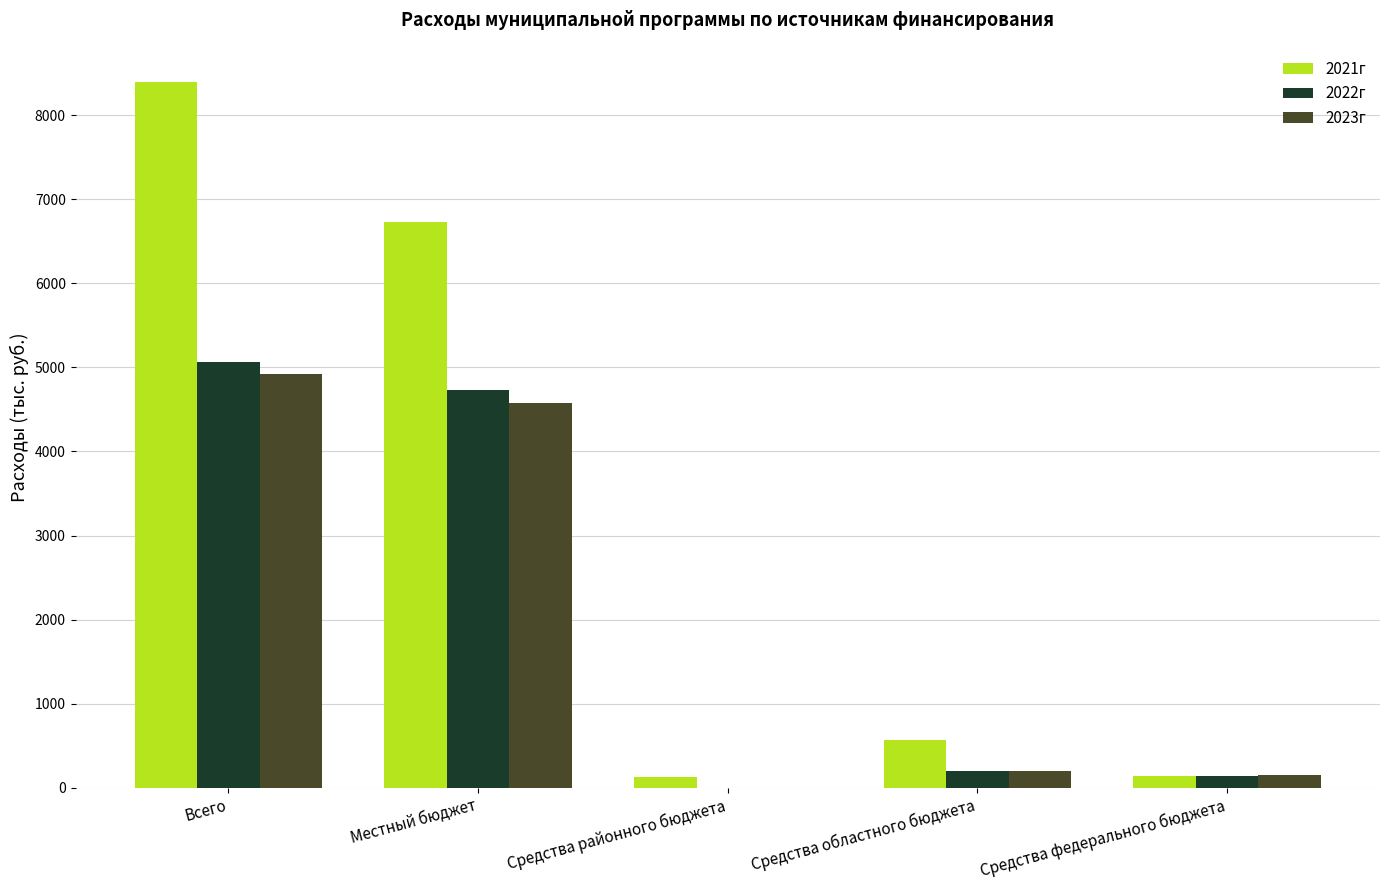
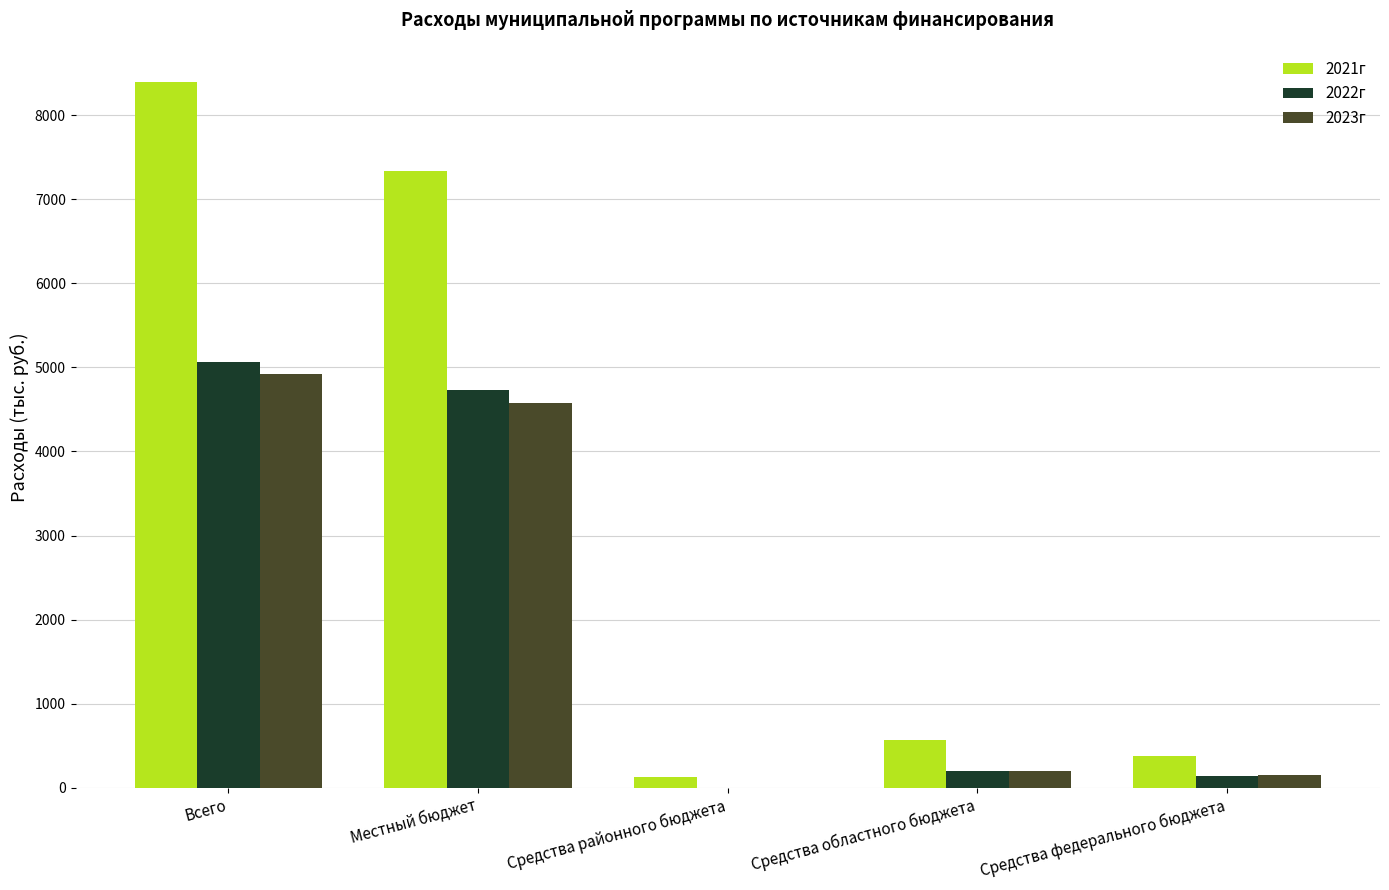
  {
    "2021г": {
      "Всего": 8400,
-     "Местный бюджет": 6700,
+     "Местный бюджет": 7300,
      "Средства районного бюджета": 100,
      "Средства областного бюджета": 600,
-     "Средства федерального бюджета": 100
+     "Средства федерального бюджета": 400
    }
  }
